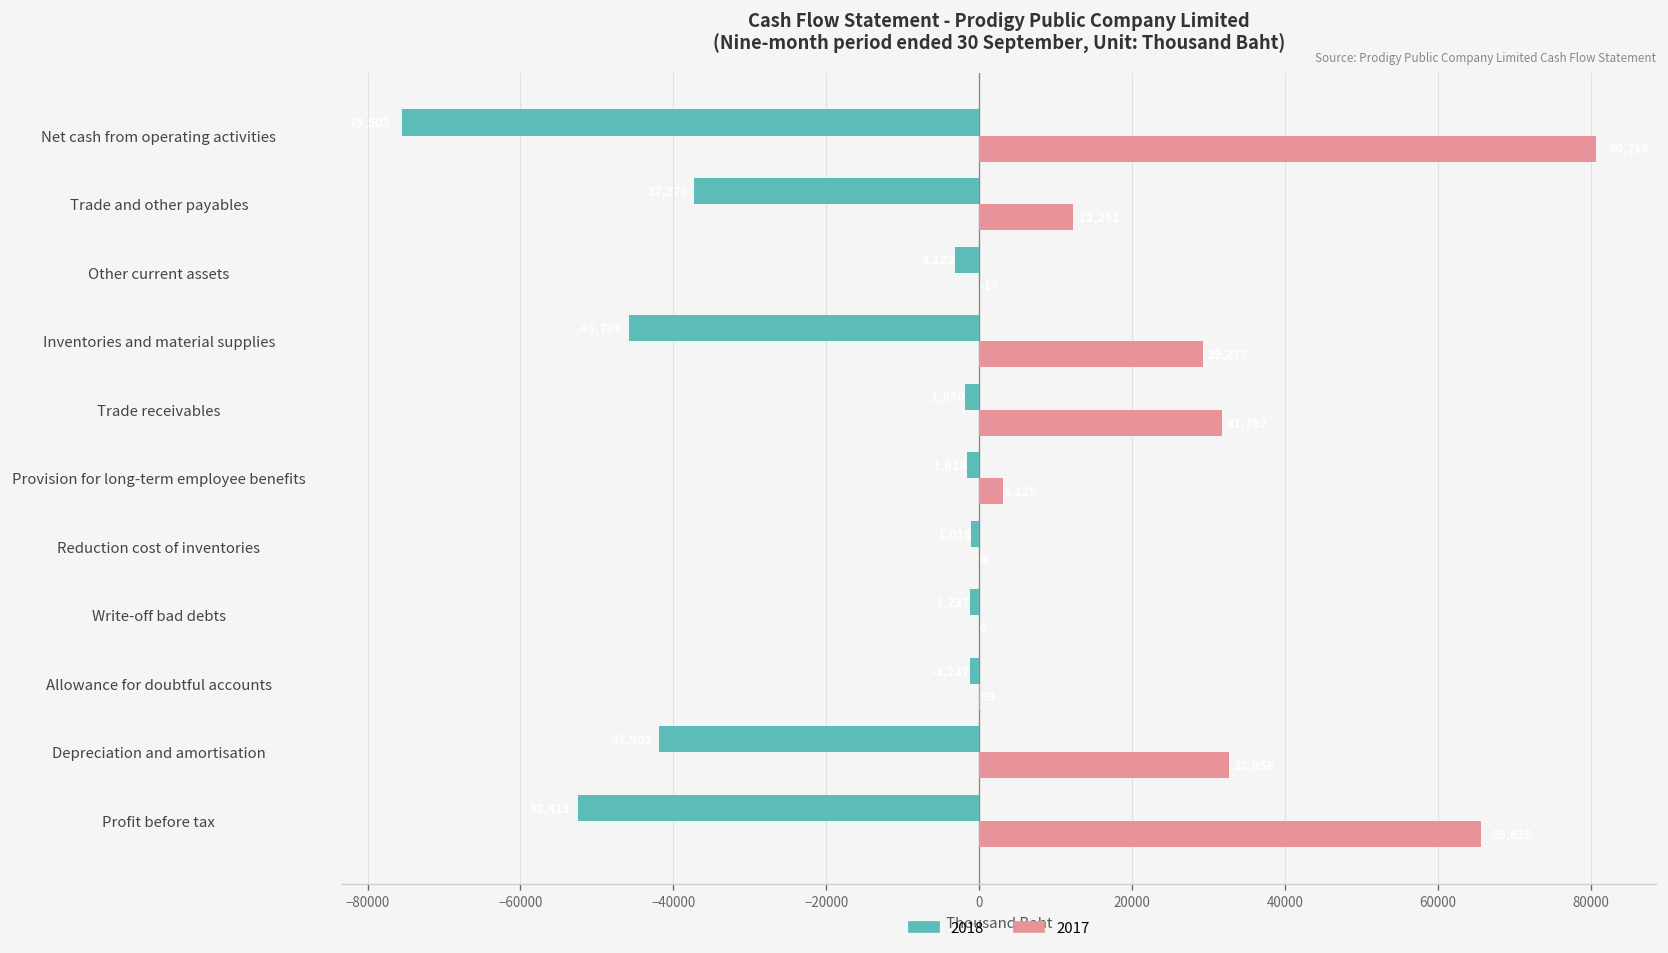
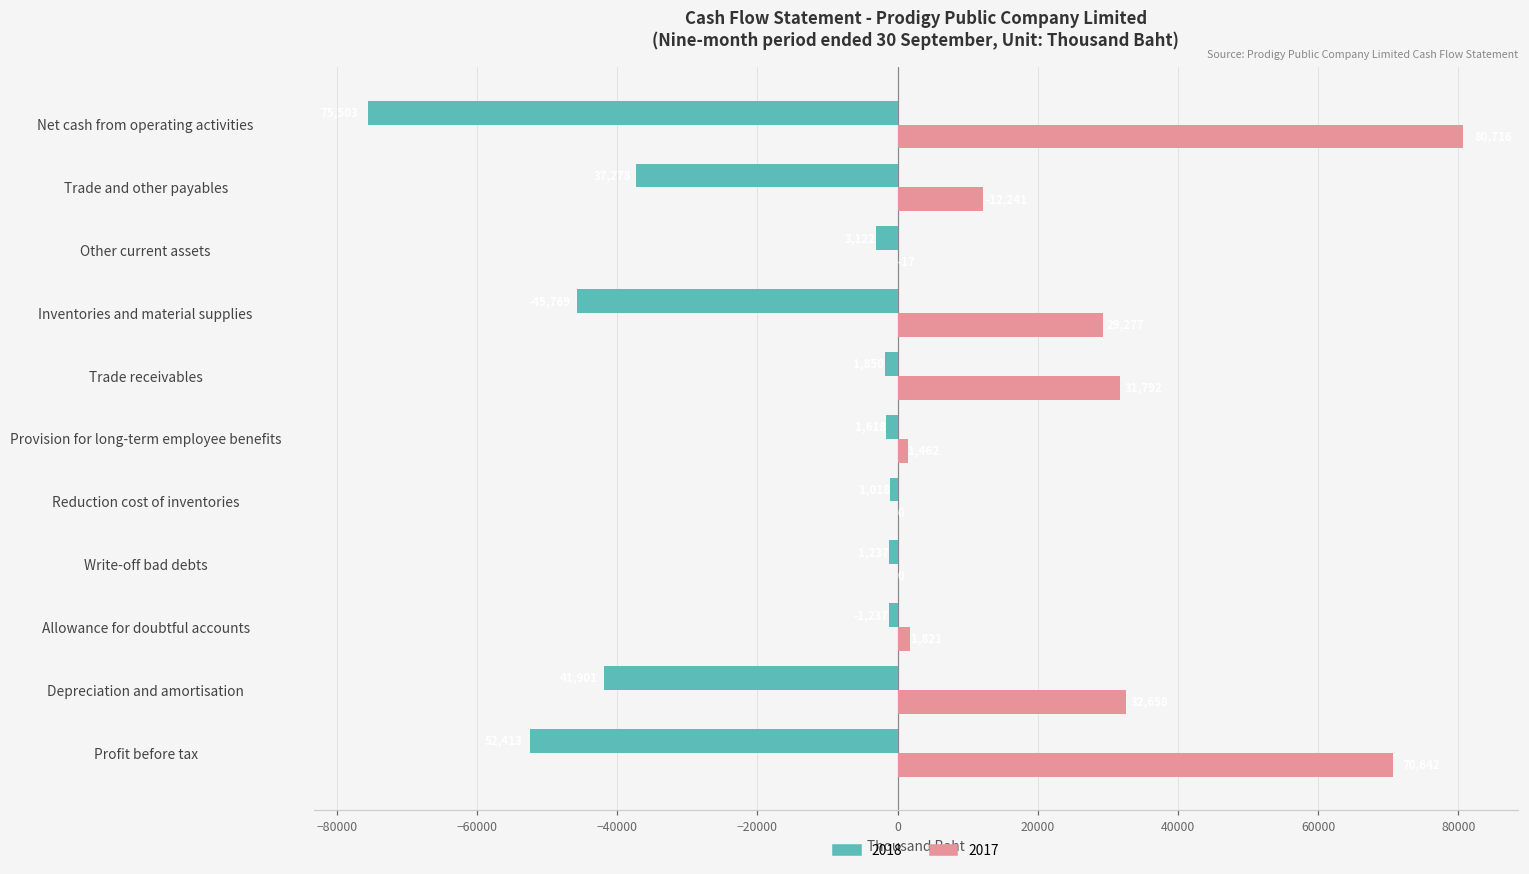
  {
    "2018": {
      "Net cash from operating activities": -76000,
      "Trade and other payables": -37000,
      "Other current assets": -3000,
      "Inventories and material supplies": -46000,
      "Trade receivables": -2000,
      "Provision for long-term employee benefits": -2000,
      "Reduction cost of inventories": -1000,
      "Write-off bad debts": -1000,
      "Allowance for doubtful accounts": -1000,
      "Depreciation and amortisation": -42000,
      "Profit before tax": -52000
    },
    "2017": {
      "Net cash from operating activities": 81000,
      "Trade and other payables": 12000,
      "Inventories and material supplies": 29000,
      "Trade receivables": 32000,
-     "Provision for long-term employee benefits": 3000,
+     "Provision for long-term employee benefits": 1000,
      "Reduction cost of inventories": 0,
      "Write-off bad debts": 0,
-     "Allowance for doubtful accounts": 0,
+     "Allowance for doubtful accounts": 2000,
      "Depreciation and amortisation": 33000,
-     "Profit before tax": 66000
+     "Profit before tax": 71000
    }
  }
